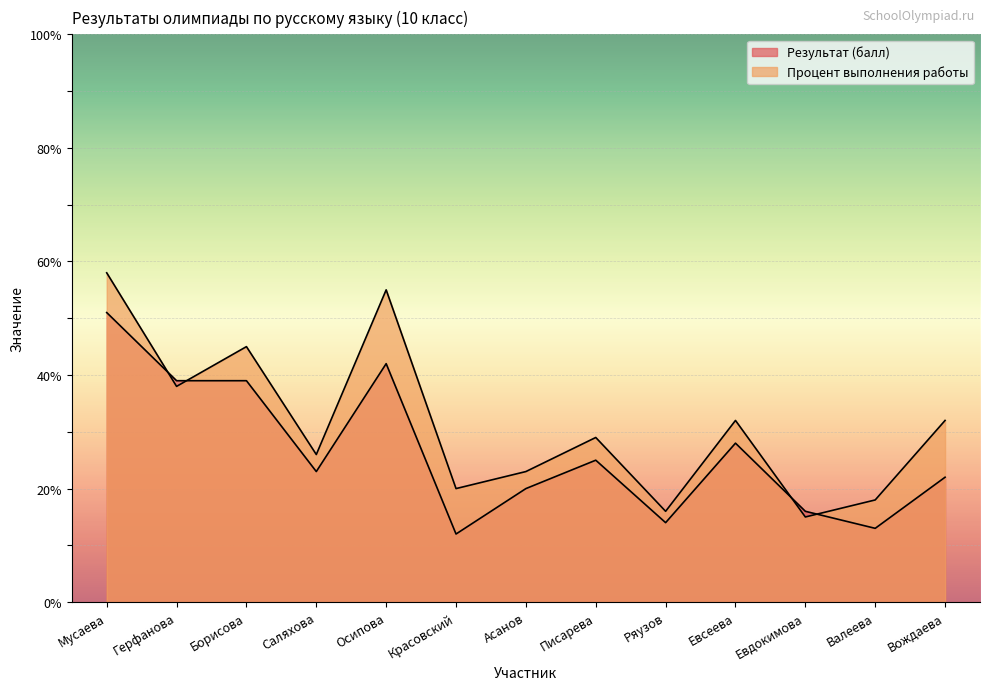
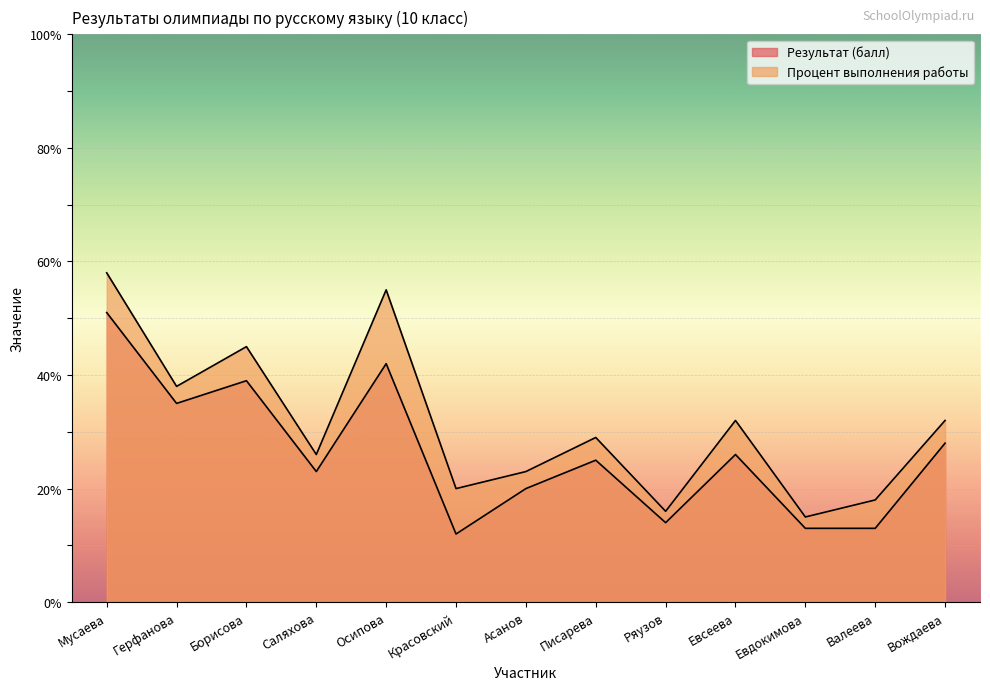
  {
    "Результат (балл)": {
      "Мусаева": "51%",
-     "Герфанова": "39%",
+     "Герфанова": "35%",
      "Борисова": "39%",
      "Саляхова": "23%",
      "Осипова": "42%",
      "Красовский": "12%",
      "Асанов": "20%",
      "Писарева": "25%",
      "Ряузов": "14%",
-     "Евсеева": "28%",
-     "Евдокимова": "16%",
+     "Евсеева": "26%",
+     "Евдокимова": "13%",
      "Валеева": "13%",
-     "Вождаева": "22%"
+     "Вождаева": "28%"
    },
    "Процент выполнения работы": {
      "Мусаева": "58%",
      "Герфанова": "38%",
      "Борисова": "45%",
      "Саляхова": "26%",
      "Осипова": "55%",
      "Красовский": "20%",
      "Асанов": "23%",
      "Писарева": "29%",
      "Ряузов": "16%",
      "Евсеева": "32%",
      "Евдокимова": "15%",
      "Валеева": "18%",
      "Вождаева": "32%"
    }
  }
